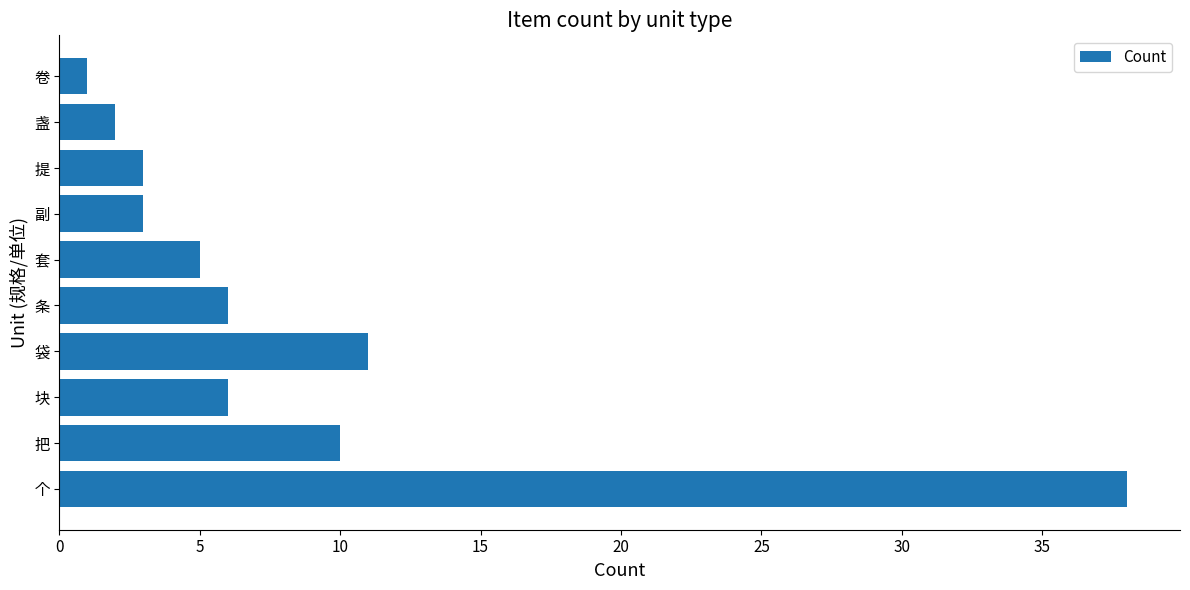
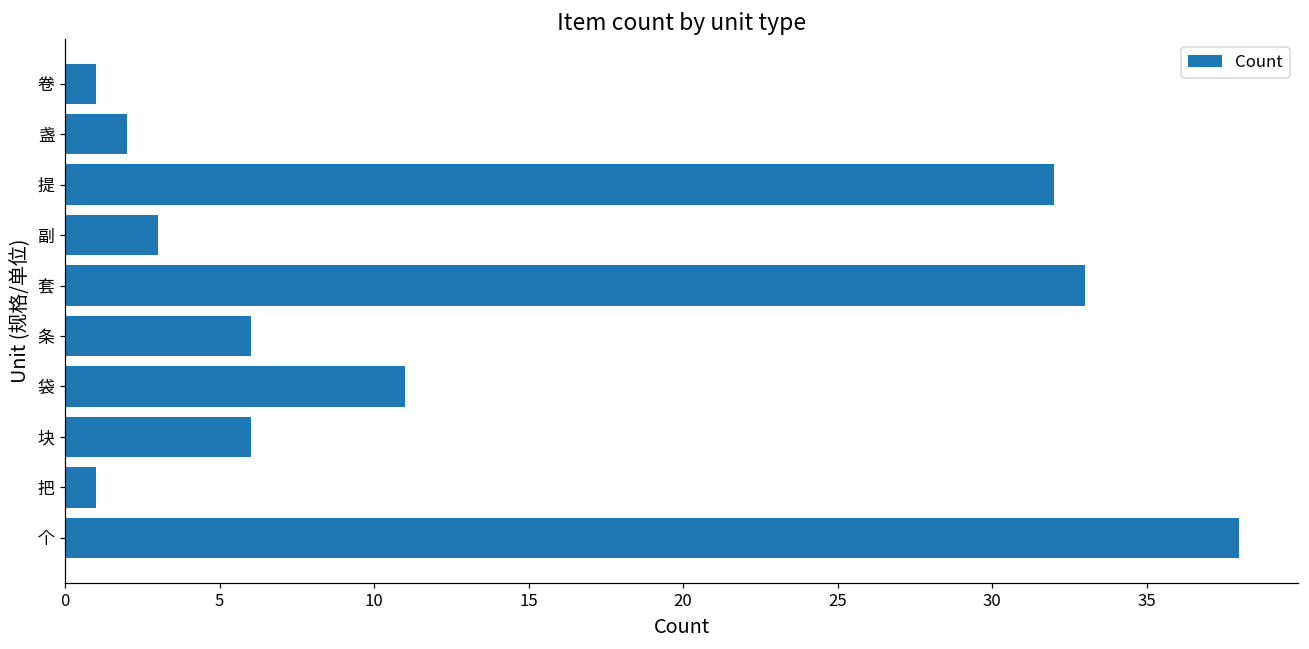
  {
    "卷": 1,
    "盏": 2,
-   "提": 3,
+   "提": 32,
    "副": 3,
-   "套": 5,
+   "套": 33,
    "条": 6,
    "袋": 11,
    "块": 6,
-   "把": 10,
+   "把": 1,
    "个": 38
  }
